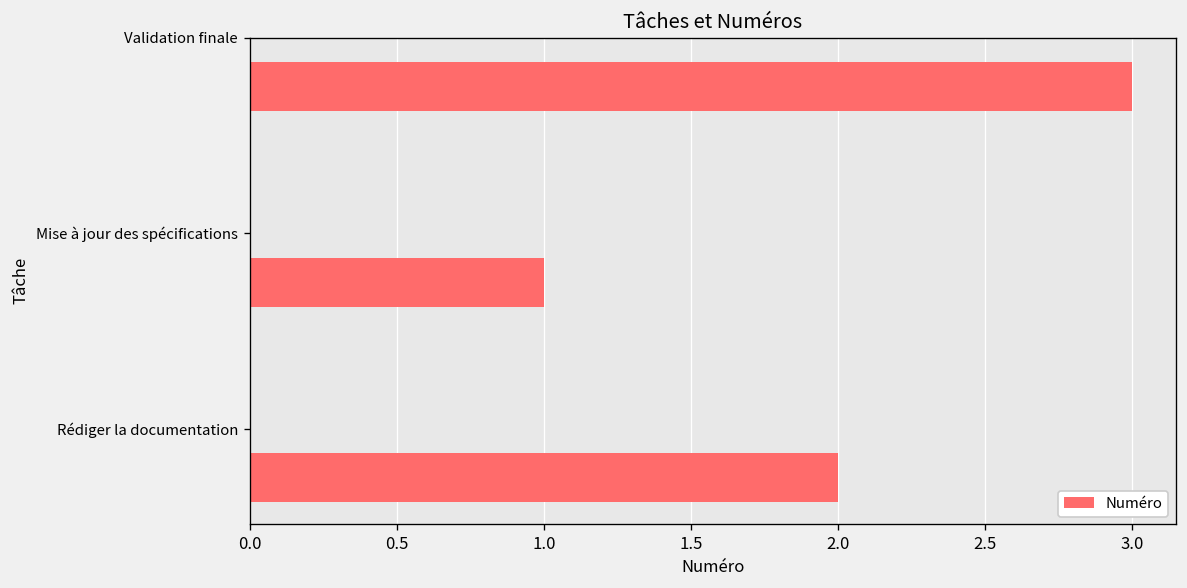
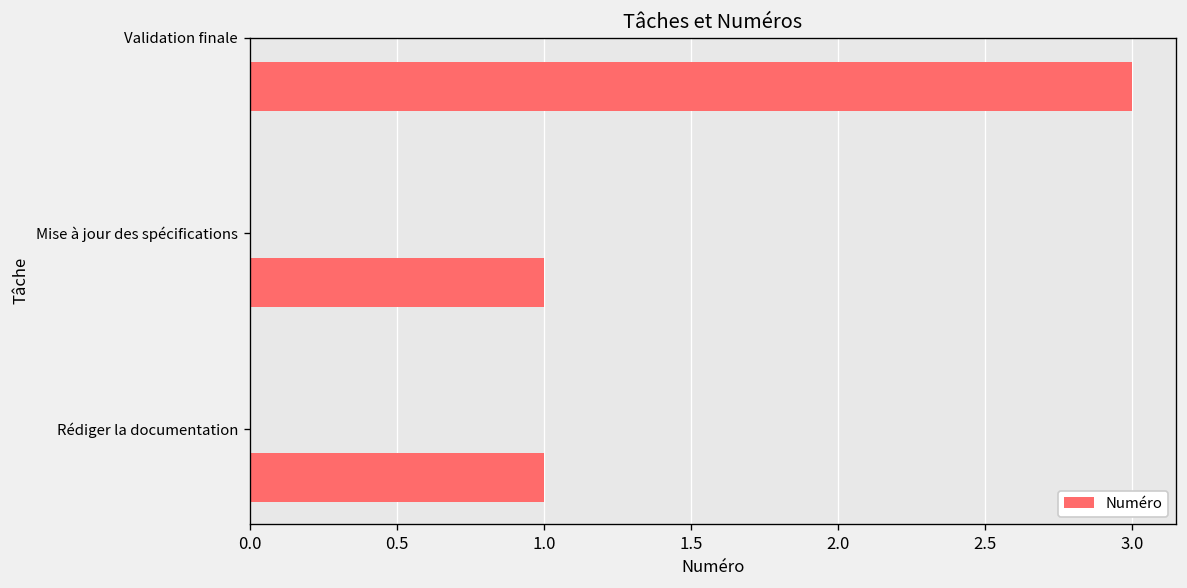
  {
    "Validation finale": 3,
    "Mise à jour des spécifications": 1,
-   "Rédiger la documentation": 2
+   "Rédiger la documentation": 1
  }
